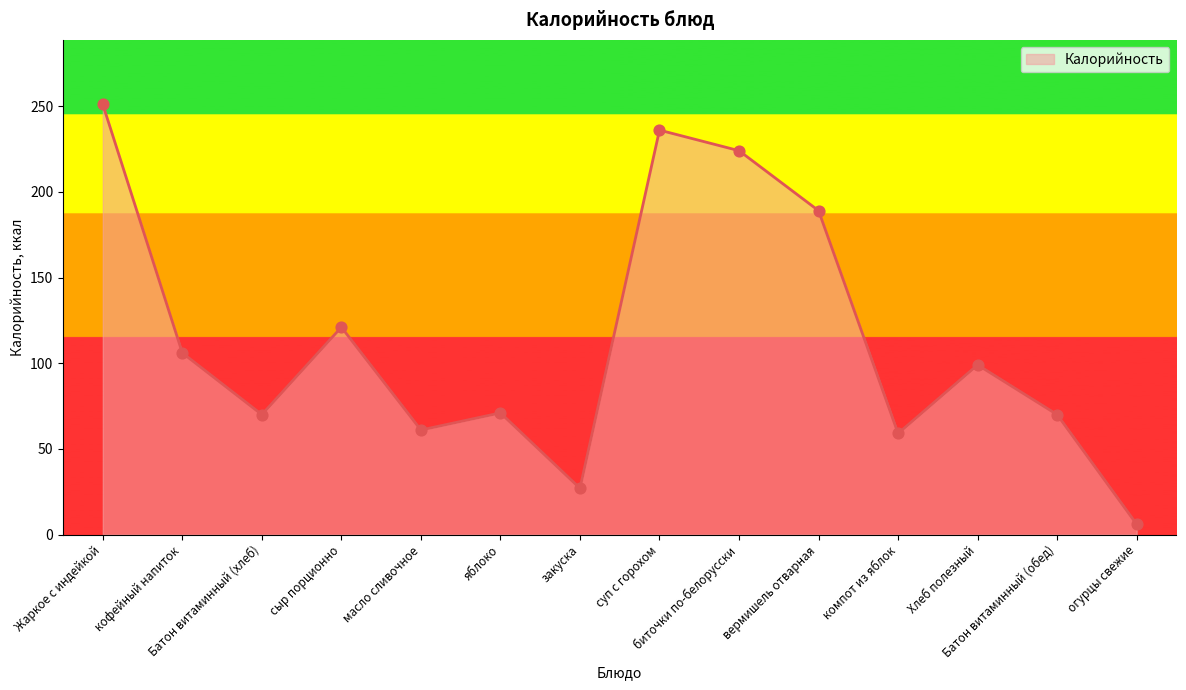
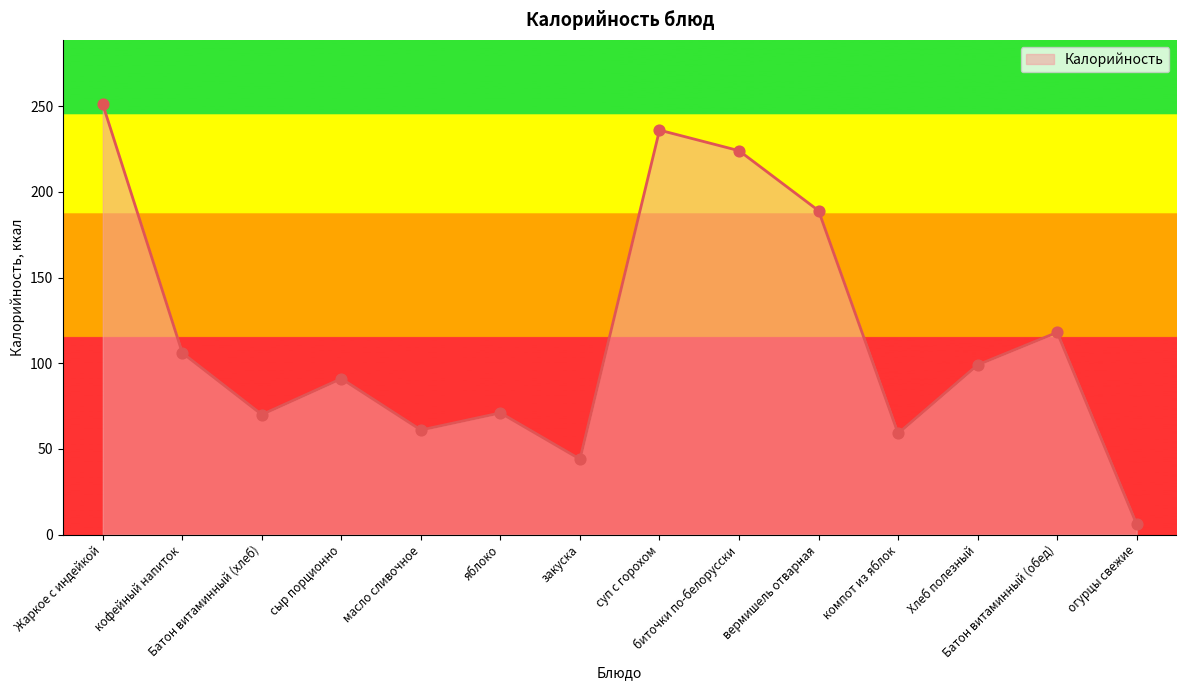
  {
    "Жаркое с индейкой": 251,
    "кофейный напиток": 106,
    "Батон витаминный (хлеб)": 70,
-   "сыр порционно": 121,
+   "сыр порционно": 91,
    "масло сливочное": 61,
    "яблоко": 71,
-   "закуска": 27,
+   "закуска": 44,
    "суп с горохом": 236,
    "биточки по-белорусски": 224,
    "вермишель отварная": 189,
    "компот из яблок": 59,
    "Хлеб полезный": 99,
-   "Батон витаминный (обед)": 70,
+   "Батон витаминный (обед)": 118,
    "огурцы свежие": 6
  }
